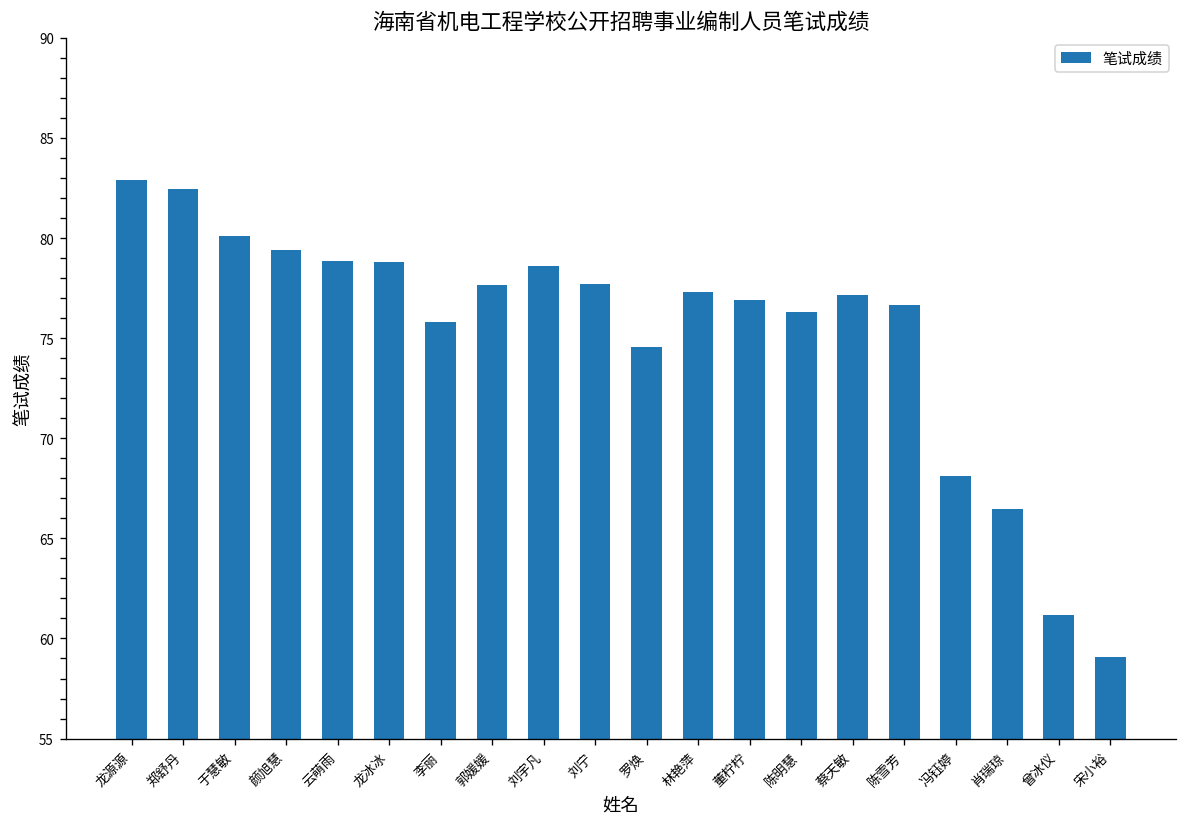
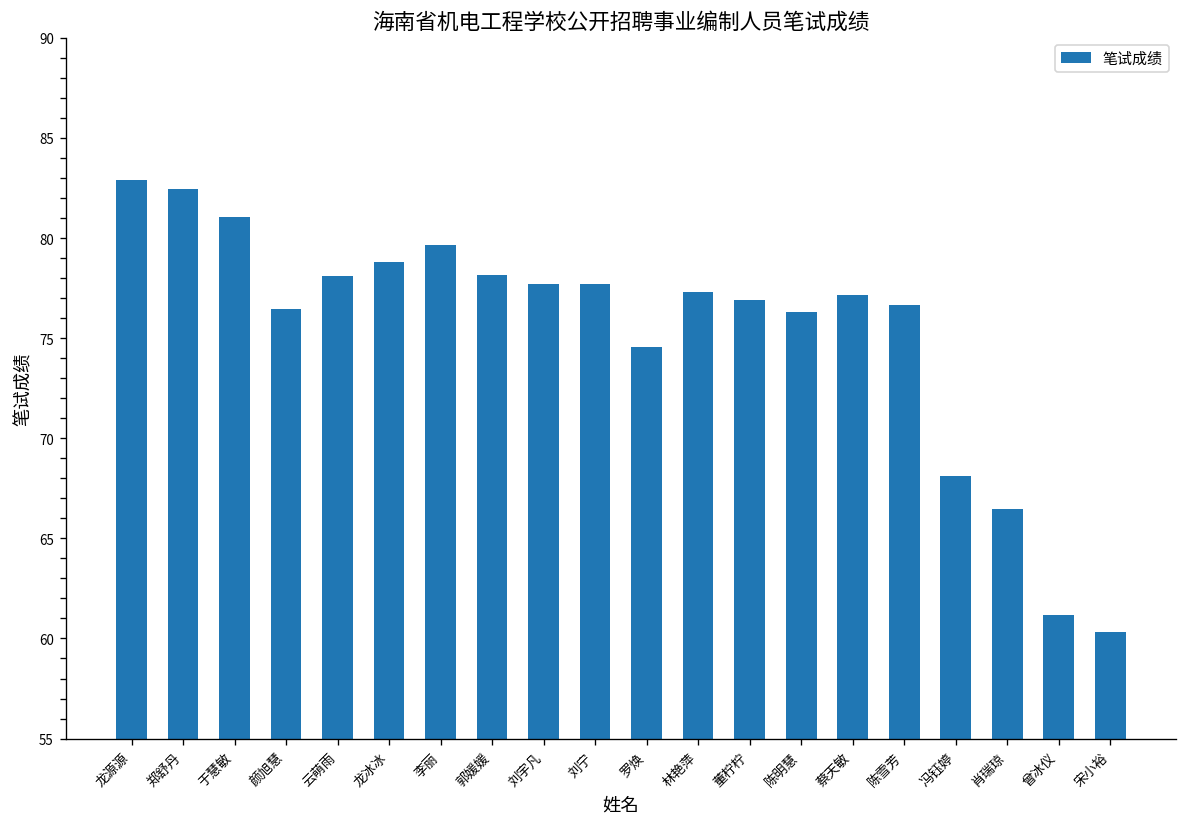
  {
    "龙源源": 82.9,
    "郑舒丹": 82.4,
-   "于慧敏": 80.1,
-   "颜旭慧": 79.4,
-   "云萌雨": 78.9,
+   "于慧敏": 81.1,
+   "颜旭慧": 76.5,
+   "云萌雨": 78.1,
    "龙冰冰": 78.8,
-   "李丽": 75.8,
-   "郭媛媛": 77.7,
-   "刘宇凡": 78.6,
+   "李丽": 79.7,
+   "郭媛媛": 78.2,
+   "刘宇凡": 77.7,
    "刘宁": 77.7,
    "罗焕": 74.6,
    "林艳萍": 77.3,
    "董柠柠": 76.9,
    "陈明慧": 76.3,
    "蔡天敏": 77.1,
    "陈雪芳": 76.7,
    "冯钰婷": 68.1,
    "肖瑞琼": 66.5,
    "曾冰仪": 61.2,
-   "宋小裕": 59.1
+   "宋小裕": 60.3
  }
